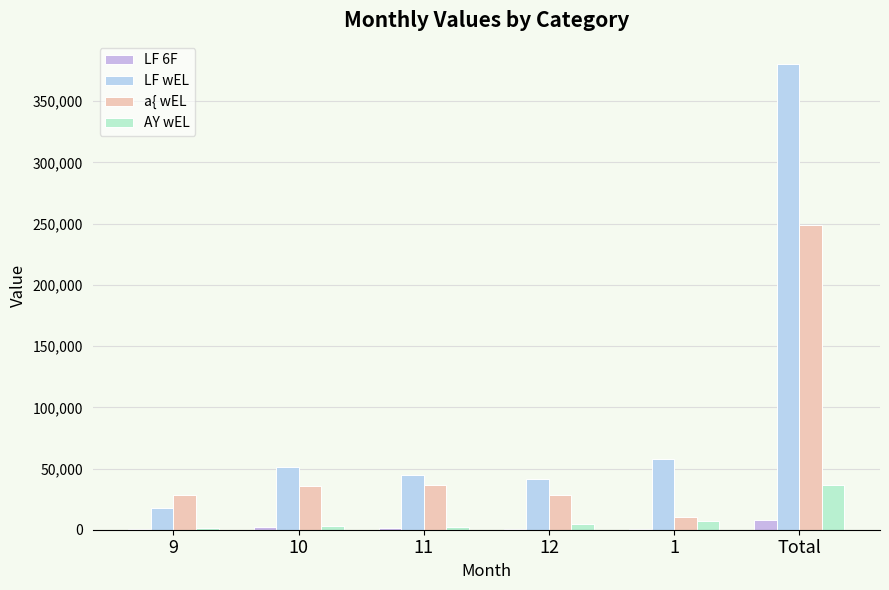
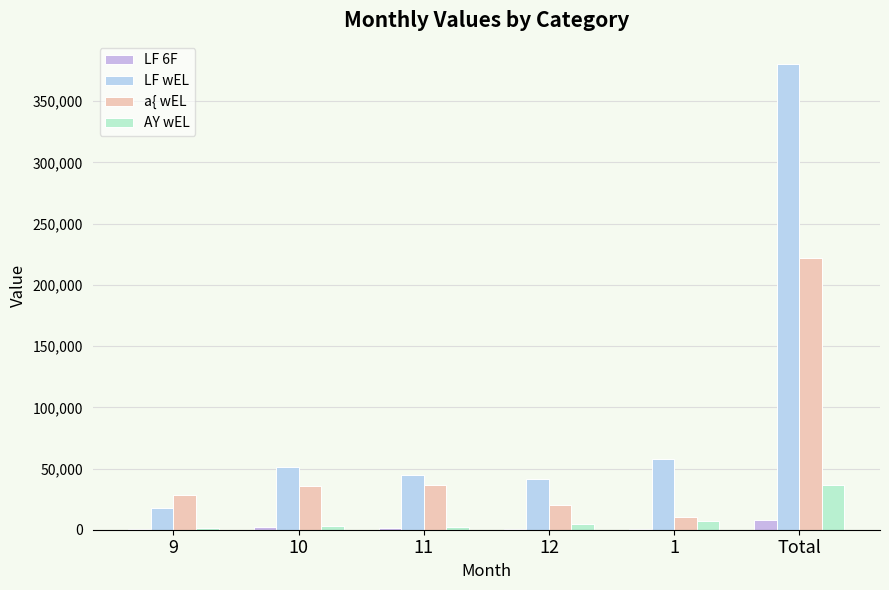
  {
    "a{ wEL": {
      "9": "28,000",
      "10": "36,000",
      "11": "37,000",
-     "12": "28,000",
+     "12": "20,000",
      "1": "11,000",
-     "Total": "249,000"
+     "Total": "222,000"
    }
  }
